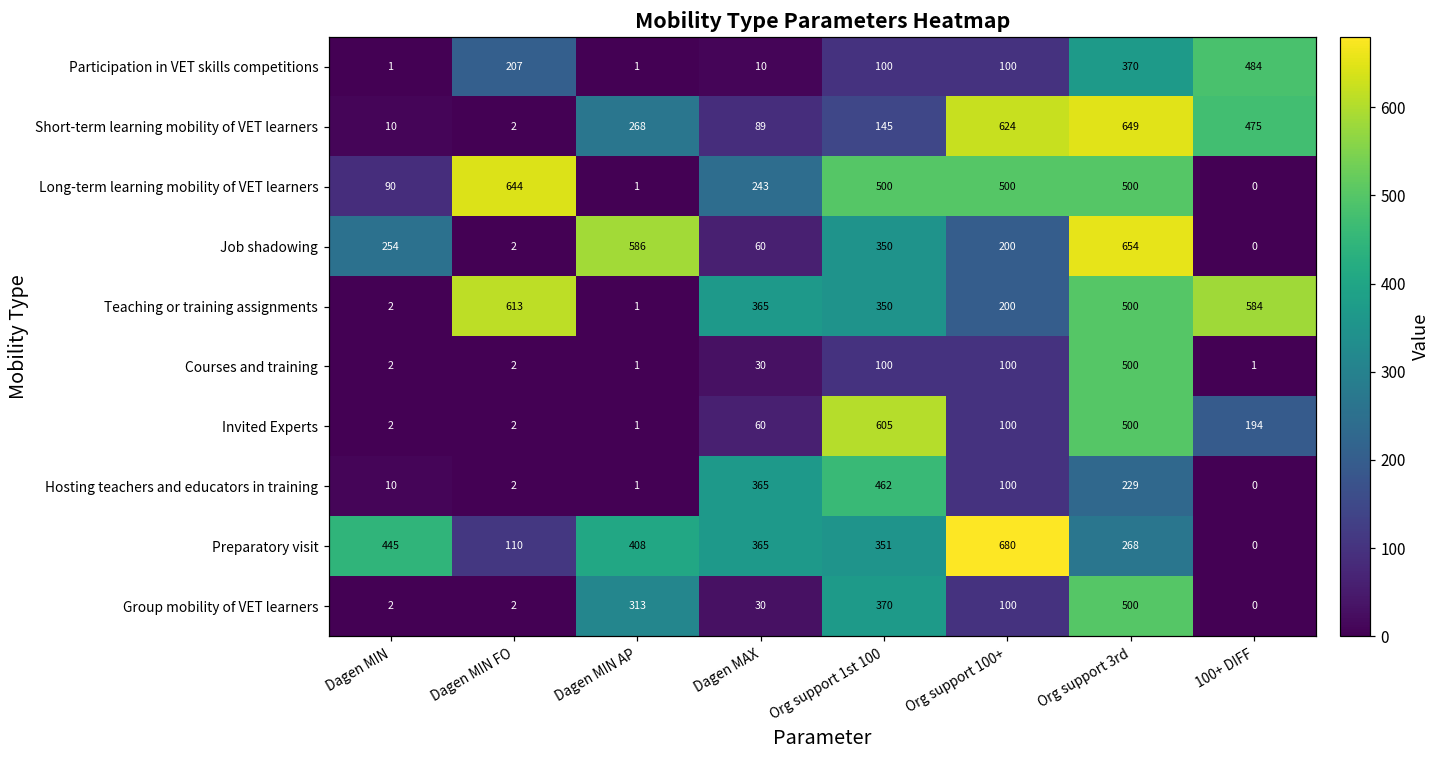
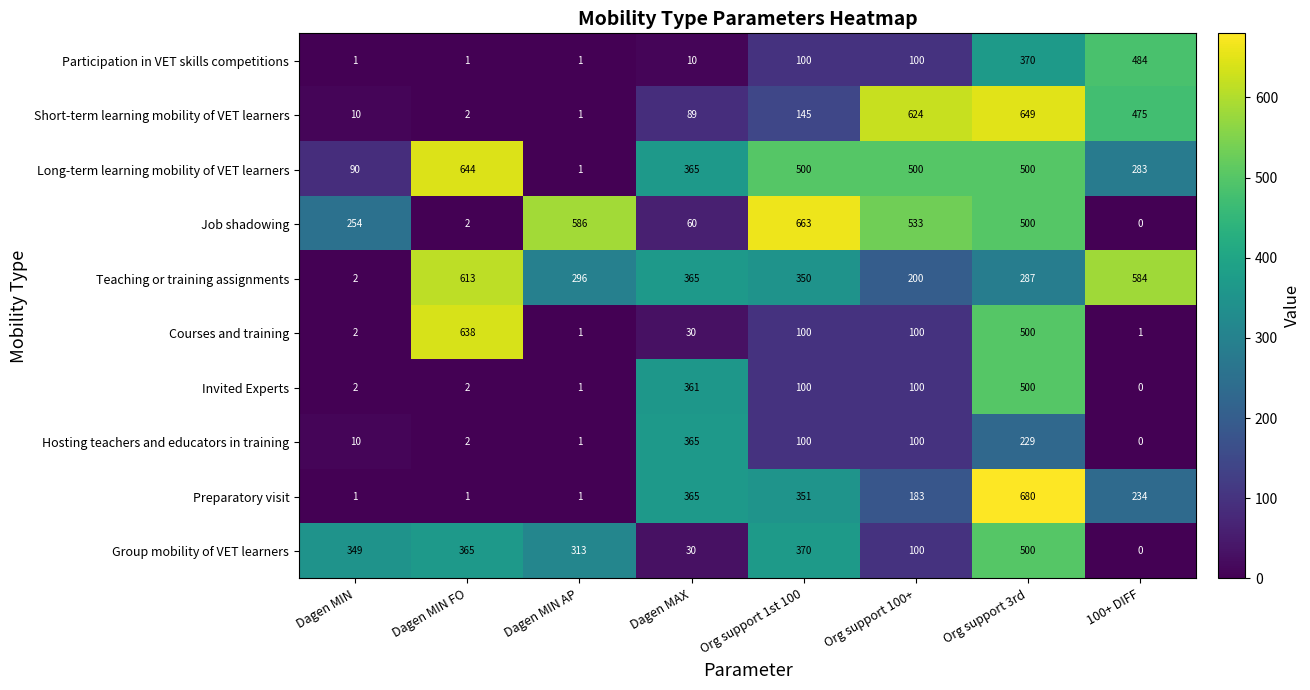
  {
    "Participation in VET skills competitions": {
      "Dagen MIN": 1,
-     "Dagen MIN FO": 207,
+     "Dagen MIN FO": 1,
      "Dagen MIN AP": 1,
      "Dagen MAX": 10,
      "Org support 1st 100": 100,
      "Org support 100+": 100,
      "Org support 3rd": 370,
      "100+ DIFF": 484
    },
    "Short-term learning mobility of VET learners": {
      "Dagen MIN": 10,
      "Dagen MIN FO": 2,
-     "Dagen MIN AP": 268,
+     "Dagen MIN AP": 1,
      "Dagen MAX": 89,
      "Org support 1st 100": 145,
      "Org support 100+": 624,
      "Org support 3rd": 649,
      "100+ DIFF": 475
    },
    "Long-term learning mobility of VET learners": {
      "Dagen MIN": 90,
      "Dagen MIN FO": 644,
      "Dagen MIN AP": 1,
-     "Dagen MAX": 243,
+     "Dagen MAX": 365,
      "Org support 1st 100": 500,
      "Org support 100+": 500,
      "Org support 3rd": 500,
-     "100+ DIFF": 0
+     "100+ DIFF": 283
    },
    "Job shadowing": {
      "Dagen MIN": 254,
      "Dagen MIN FO": 2,
      "Dagen MIN AP": 586,
      "Dagen MAX": 60,
-     "Org support 1st 100": 350,
-     "Org support 100+": 200,
-     "Org support 3rd": 654,
+     "Org support 1st 100": 663,
+     "Org support 100+": 533,
+     "Org support 3rd": 500,
      "100+ DIFF": 0
    },
    "Teaching or training assignments": {
      "Dagen MIN": 2,
      "Dagen MIN FO": 613,
-     "Dagen MIN AP": 1,
+     "Dagen MIN AP": 296,
      "Dagen MAX": 365,
      "Org support 1st 100": 350,
      "Org support 100+": 200,
-     "Org support 3rd": 500,
+     "Org support 3rd": 287,
      "100+ DIFF": 584
    },
    "Courses and training": {
      "Dagen MIN": 2,
-     "Dagen MIN FO": 2,
+     "Dagen MIN FO": 638,
      "Dagen MIN AP": 1,
      "Dagen MAX": 30,
      "Org support 1st 100": 100,
      "Org support 100+": 100,
      "Org support 3rd": 500,
      "100+ DIFF": 1
    },
    "Invited Experts": {
      "Dagen MIN": 2,
      "Dagen MIN FO": 2,
      "Dagen MIN AP": 1,
-     "Dagen MAX": 60,
-     "Org support 1st 100": 605,
+     "Dagen MAX": 361,
+     "Org support 1st 100": 100,
      "Org support 100+": 100,
      "Org support 3rd": 500,
-     "100+ DIFF": 194
+     "100+ DIFF": 0
    },
    "Hosting teachers and educators in training": {
      "Dagen MIN": 10,
      "Dagen MIN FO": 2,
      "Dagen MIN AP": 1,
      "Dagen MAX": 365,
-     "Org support 1st 100": 462,
+     "Org support 1st 100": 100,
      "Org support 100+": 100,
      "Org support 3rd": 229,
      "100+ DIFF": 0
    },
    "Preparatory visit": {
-     "Dagen MIN": 445,
-     "Dagen MIN FO": 110,
-     "Dagen MIN AP": 408,
+     "Dagen MIN": 1,
+     "Dagen MIN FO": 1,
+     "Dagen MIN AP": 1,
      "Dagen MAX": 365,
      "Org support 1st 100": 351,
-     "Org support 100+": 680,
-     "Org support 3rd": 268,
-     "100+ DIFF": 0
+     "Org support 100+": 183,
+     "Org support 3rd": 680,
+     "100+ DIFF": 234
    },
    "Group mobility of VET learners": {
-     "Dagen MIN": 2,
-     "Dagen MIN FO": 2,
+     "Dagen MIN": 349,
+     "Dagen MIN FO": 365,
      "Dagen MIN AP": 313,
      "Dagen MAX": 30,
      "Org support 1st 100": 370,
      "Org support 100+": 100,
      "Org support 3rd": 500,
      "100+ DIFF": 0
    }
  }
